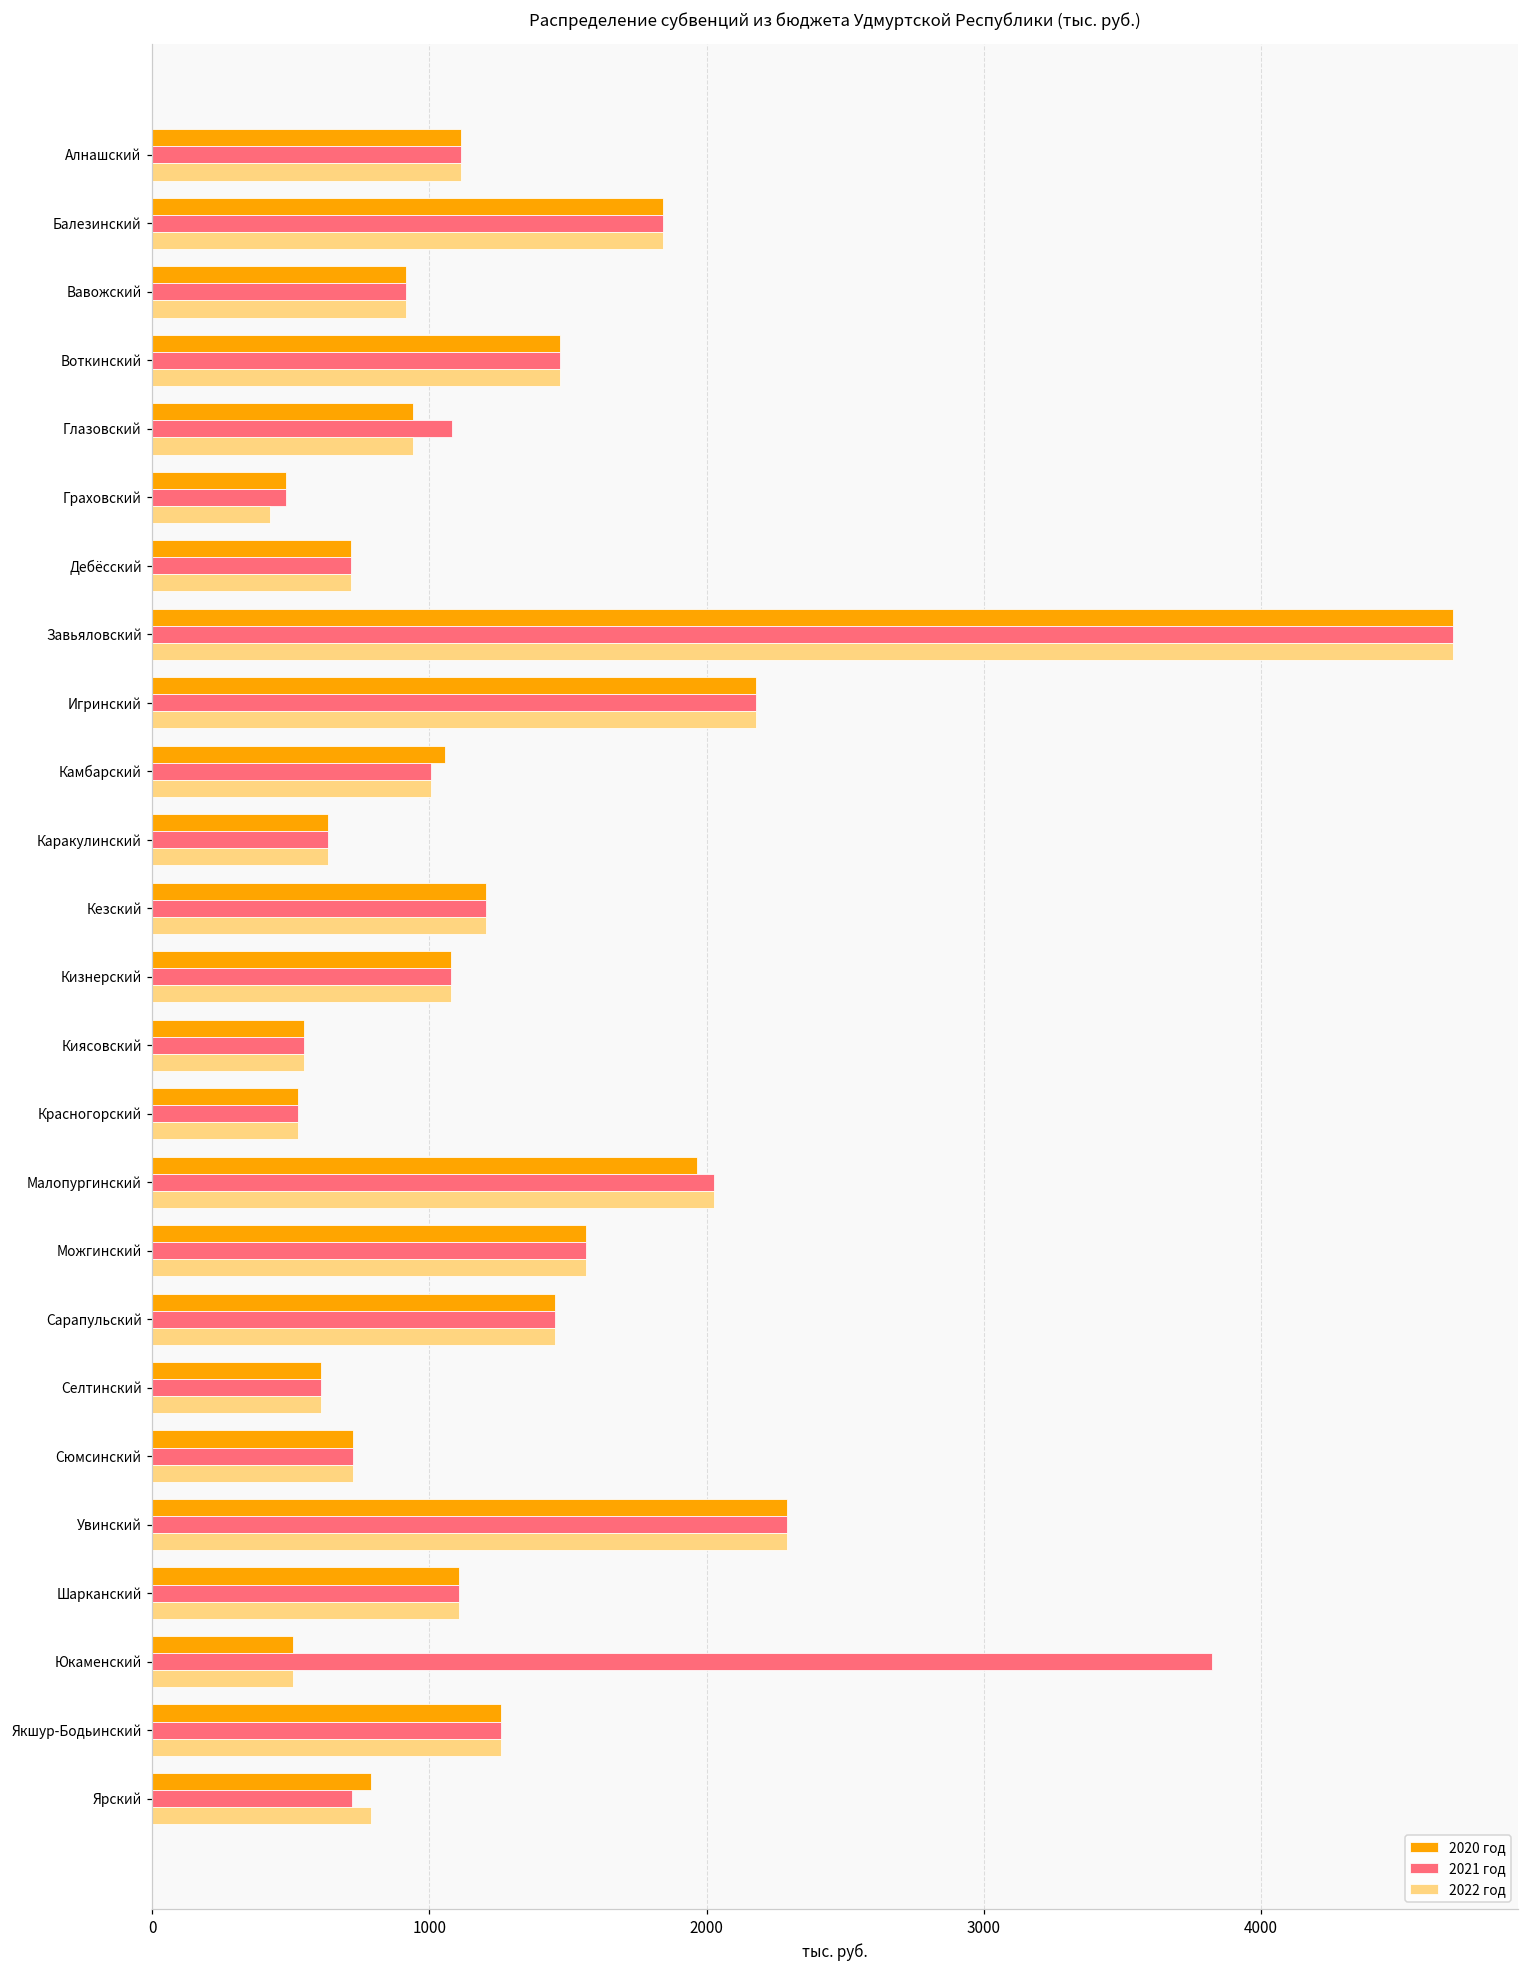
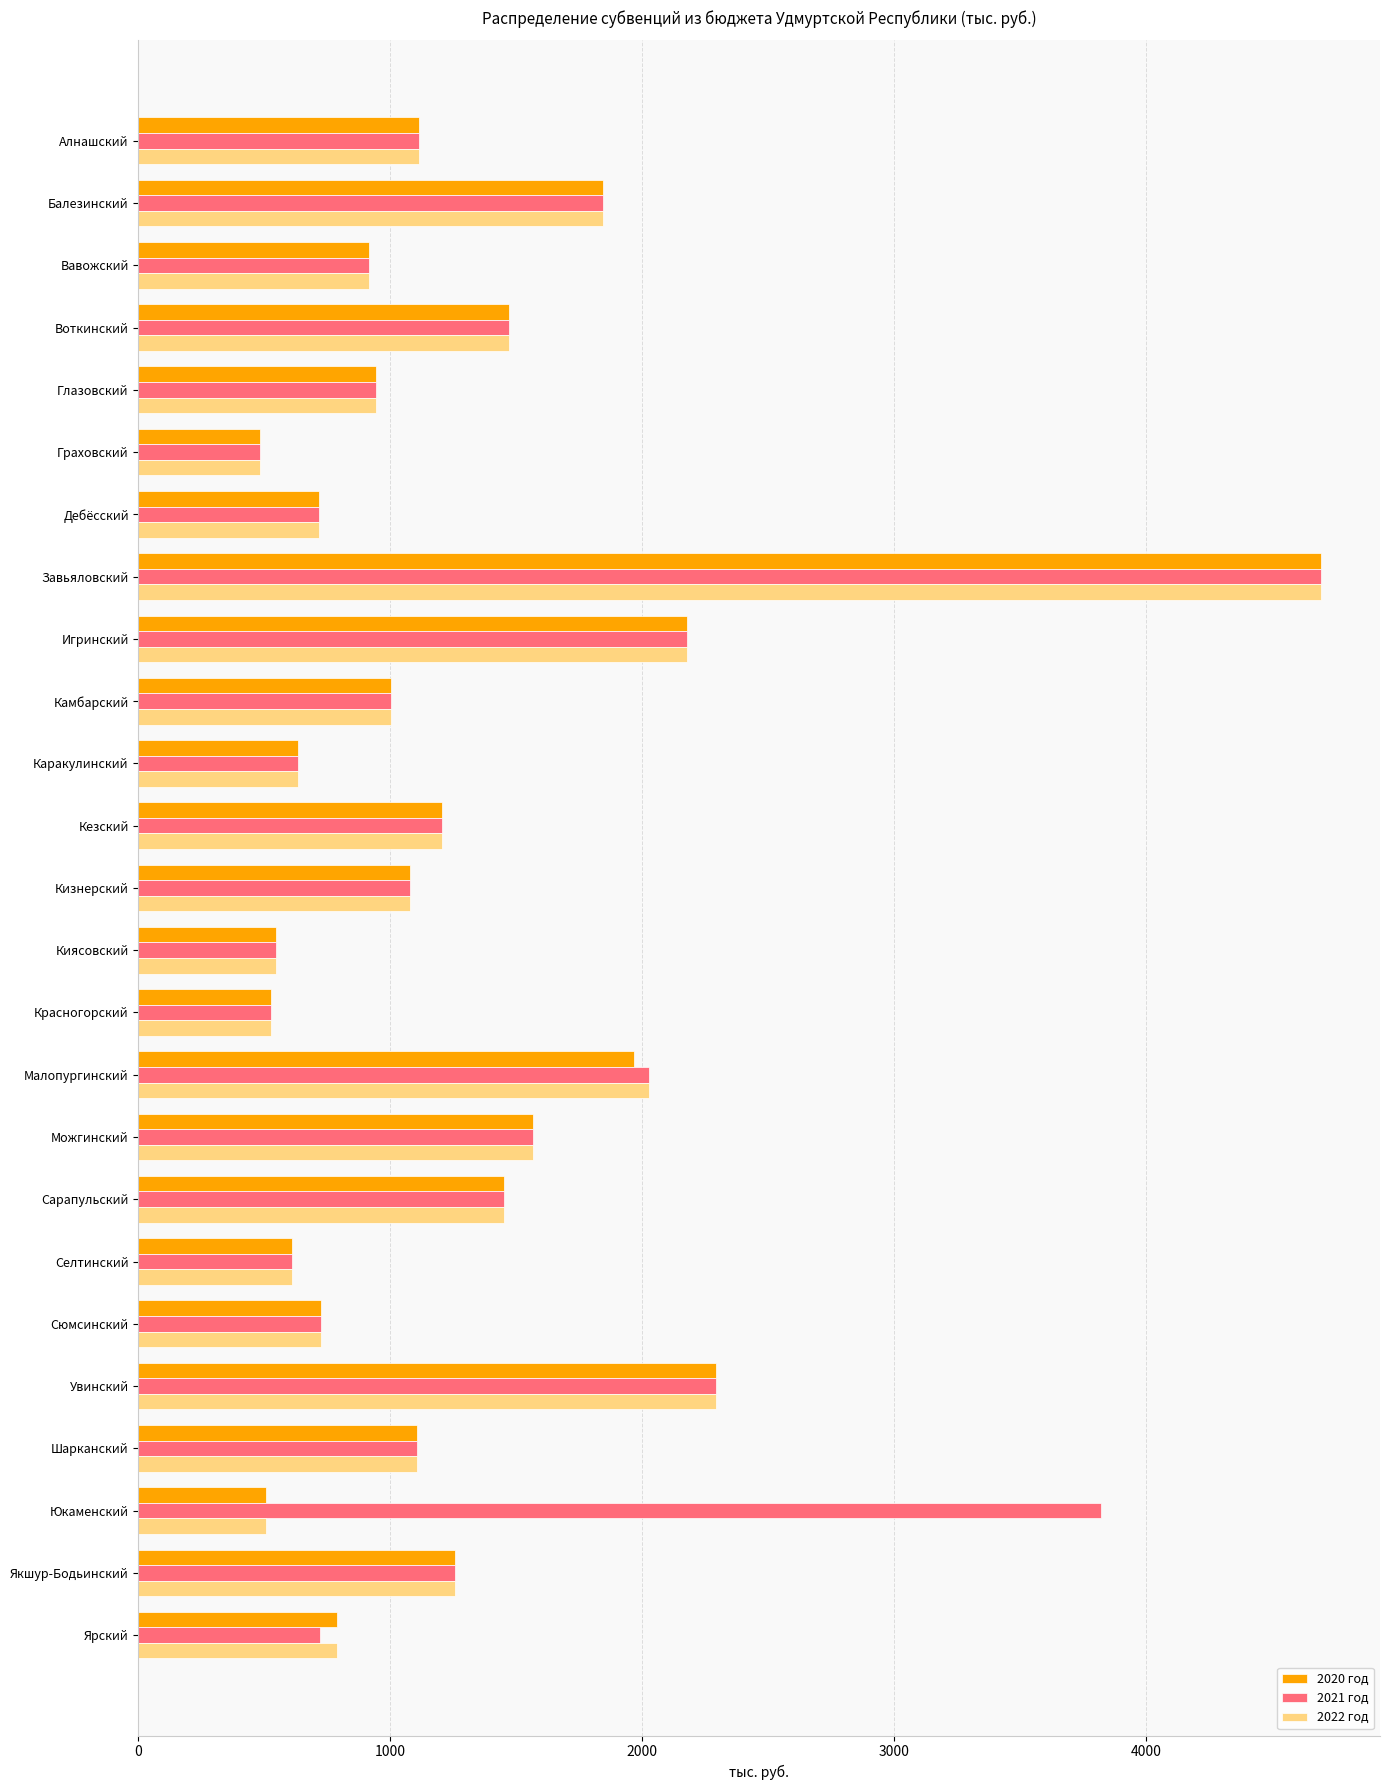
  {
    "2020 год": {
      "Алнашский": 1120,
      "Балезинский": 1840,
      "Вавожский": 910,
      "Воткинский": 1470,
      "Глазовский": 940,
      "Граховский": 480,
      "Дебёсский": 720,
      "Завьяловский": 4690,
      "Игринский": 2180,
-     "Камбарский": 1060,
+     "Камбарский": 1000,
      "Каракулинский": 630,
      "Кезский": 1200,
      "Кизнерский": 1080,
      "Киясовский": 550,
      "Красногорский": 530,
      "Малопургинский": 1970,
      "Можгинский": 1570,
      "Сарапульский": 1450,
      "Селтинский": 610,
      "Сюмсинский": 720,
      "Увинский": 2290,
      "Шарканский": 1110,
      "Юкаменский": 510,
      "Якшур-Бодьинский": 1260,
      "Ярский": 790
    },
    "2021 год": {
      "Алнашский": 1120,
      "Балезинский": 1840,
      "Вавожский": 910,
      "Воткинский": 1470,
-     "Глазовский": 1080,
+     "Глазовский": 940,
      "Граховский": 480,
      "Дебёсский": 720,
      "Завьяловский": 4690,
      "Игринский": 2180,
      "Камбарский": 1000,
      "Каракулинский": 630,
      "Кезский": 1200,
      "Кизнерский": 1080,
      "Киясовский": 550,
      "Красногорский": 530,
      "Малопургинский": 2030,
      "Можгинский": 1570,
      "Сарапульский": 1450,
      "Селтинский": 610,
      "Сюмсинский": 720,
      "Увинский": 2290,
      "Шарканский": 1110,
      "Юкаменский": 3820,
      "Якшур-Бодьинский": 1260,
      "Ярский": 720
    },
    "2022 год": {
      "Алнашский": 1120,
      "Балезинский": 1840,
      "Вавожский": 910,
      "Воткинский": 1470,
      "Глазовский": 940,
-     "Граховский": 420,
+     "Граховский": 480,
      "Дебёсский": 720,
      "Завьяловский": 4690,
      "Игринский": 2180,
      "Камбарский": 1000,
      "Каракулинский": 630,
      "Кезский": 1200,
      "Кизнерский": 1080,
      "Киясовский": 550,
      "Красногорский": 530,
      "Малопургинский": 2030,
      "Можгинский": 1570,
      "Сарапульский": 1450,
      "Селтинский": 610,
      "Сюмсинский": 720,
      "Увинский": 2290,
      "Шарканский": 1110,
      "Юкаменский": 510,
      "Якшур-Бодьинский": 1260,
      "Ярский": 790
    }
  }
